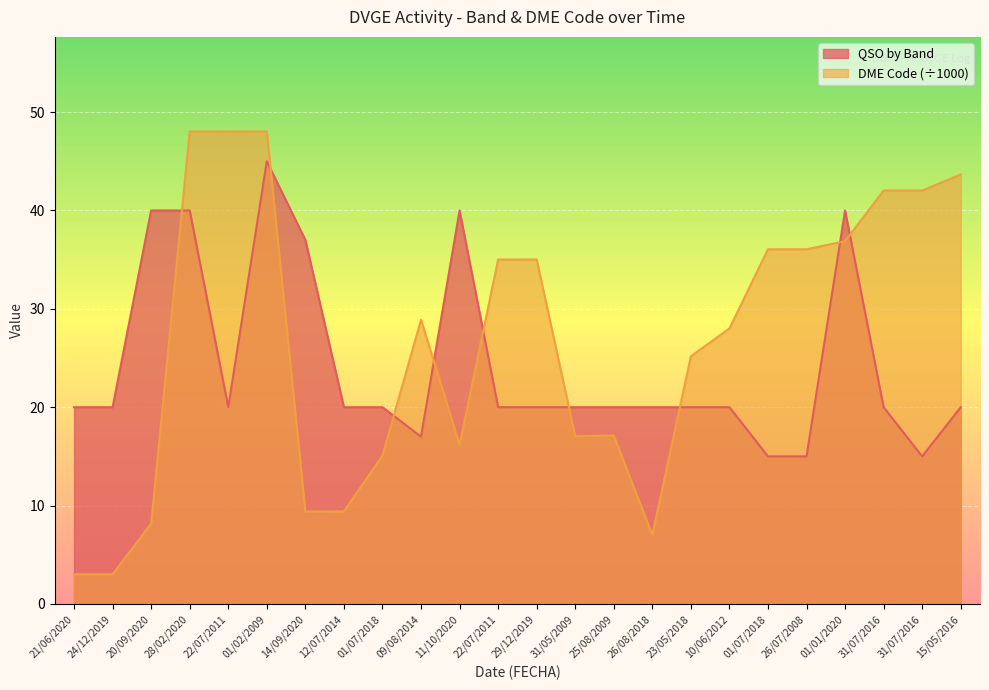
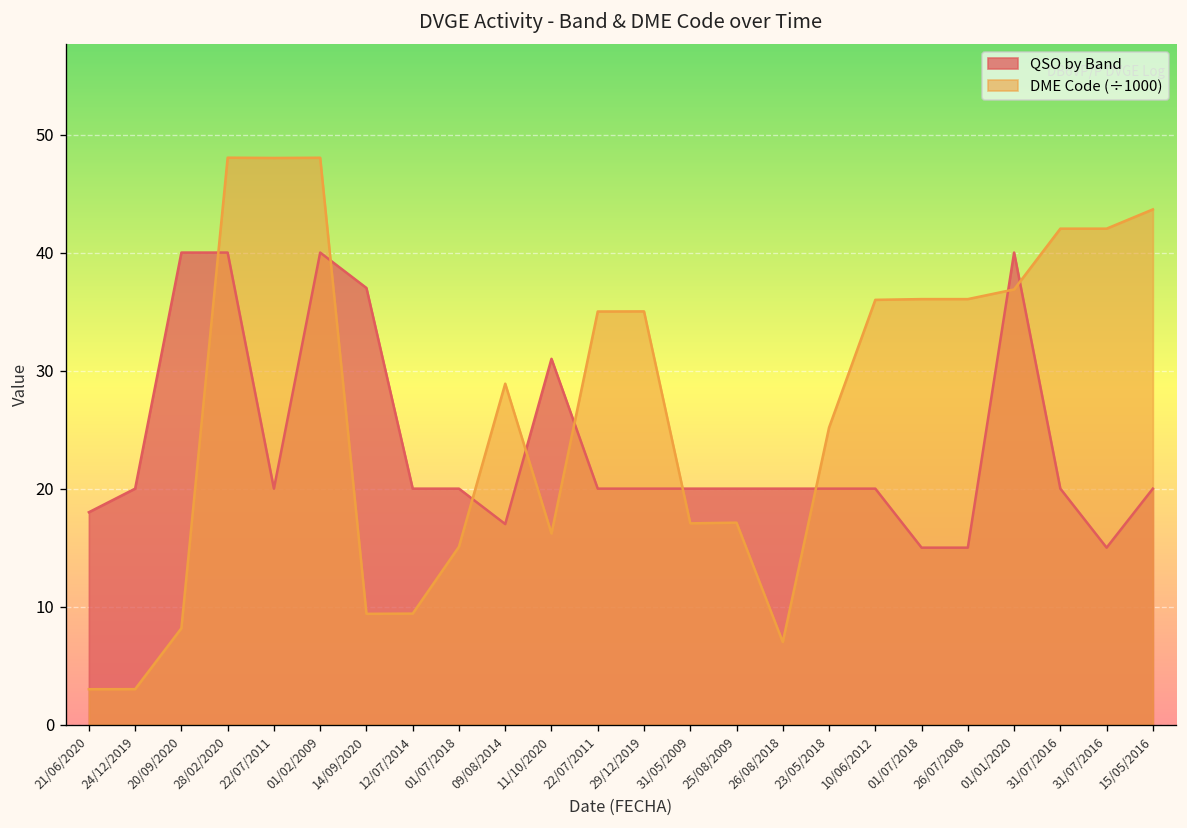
  {
    "QSO by Band": {
-     "21/06/2020": 20,
+     "21/06/2020": 18,
      "24/12/2019": 20,
      "20/09/2020": 40,
      "28/02/2020": 40,
-     "01/02/2009": 45,
+     "01/02/2009": 40,
      "14/09/2020": 37,
      "12/07/2014": 20,
      "09/08/2014": 17,
-     "11/10/2020": 40,
+     "11/10/2020": 31,
      "29/12/2019": 20,
      "31/05/2009": 20,
      "25/08/2009": 20,
      "26/08/2018": 20,
      "23/05/2018": 20,
      "10/06/2012": 20,
      "26/07/2008": 15,
      "01/01/2020": 40,
      "15/05/2016": 20
    },
    "DME Code (÷1000)": {
      "21/06/2020": 3,
      "24/12/2019": 3,
      "20/09/2020": 8,
      "28/02/2020": 48,
      "01/02/2009": 48,
      "14/09/2020": 9,
      "12/07/2014": 9,
      "09/08/2014": 29,
      "11/10/2020": 16,
      "29/12/2019": 35,
      "31/05/2009": 17,
      "25/08/2009": 17,
      "26/08/2018": 7,
      "23/05/2018": 25,
-     "10/06/2012": 28,
+     "10/06/2012": 36,
      "26/07/2008": 36,
      "01/01/2020": 37,
      "15/05/2016": 44
    }
  }
